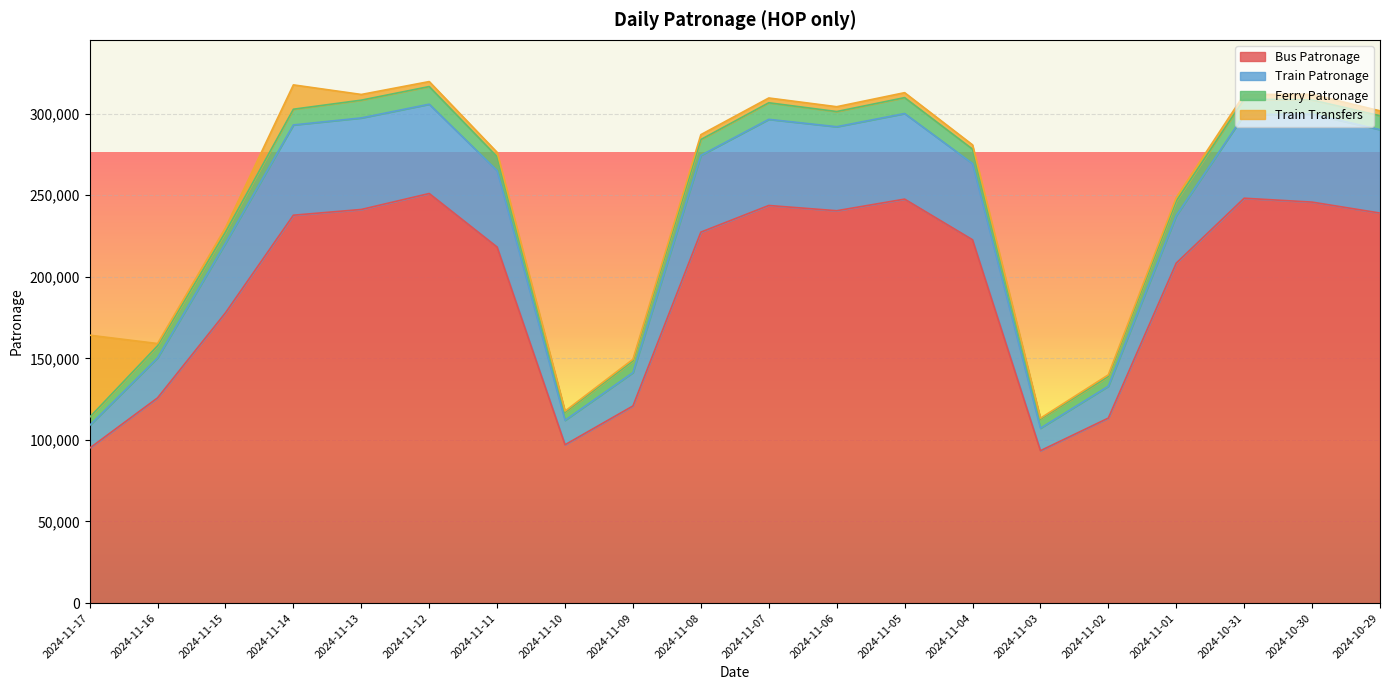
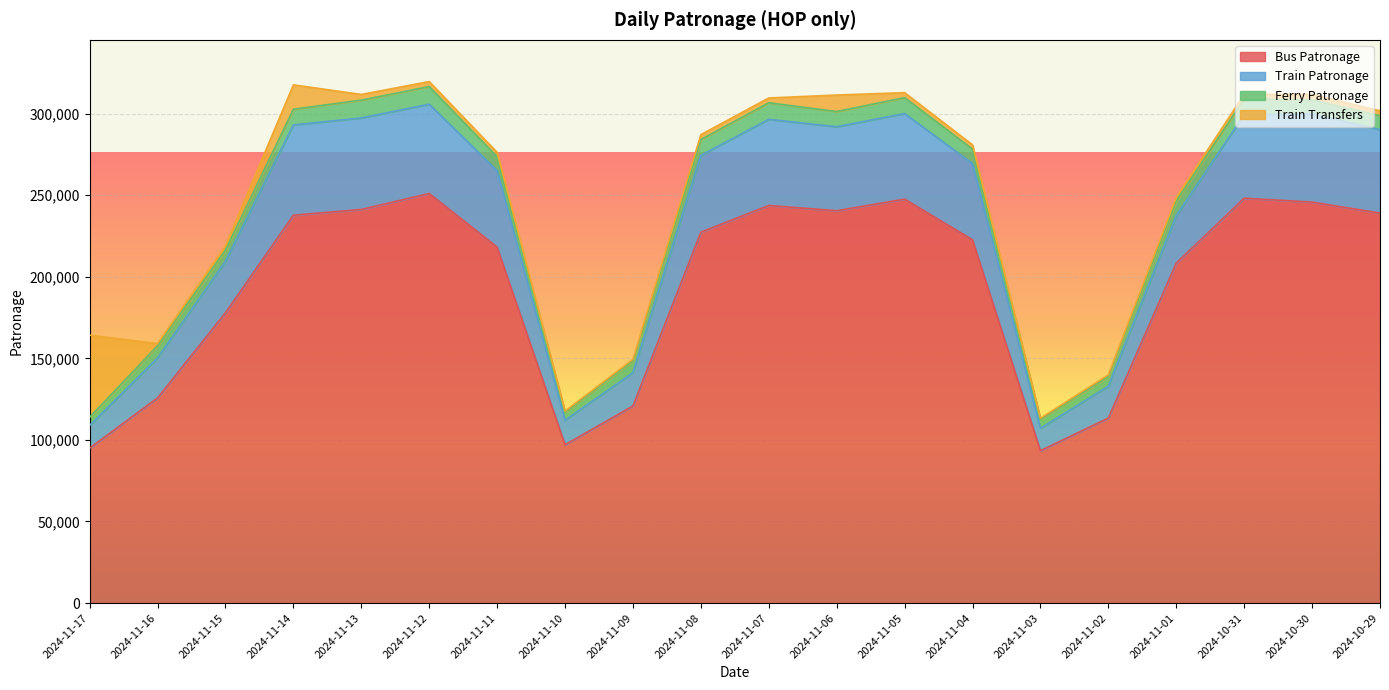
  {
    "Bus Patronage": {
      "2024-11-17": "95,000",
      "2024-11-16": "126,000",
      "2024-11-15": "178,000",
      "2024-11-14": "238,000",
      "2024-11-13": "241,000",
      "2024-11-12": "251,000",
      "2024-11-11": "218,000",
      "2024-11-10": "97,000",
      "2024-11-09": "121,000",
      "2024-11-08": "227,000",
      "2024-11-07": "244,000",
      "2024-11-06": "240,000",
      "2024-11-05": "248,000",
      "2024-11-04": "223,000",
      "2024-11-03": "93,000",
      "2024-11-02": "113,000",
      "2024-11-01": "208,000",
      "2024-10-31": "248,000",
      "2024-10-30": "246,000",
      "2024-10-29": "239,000"
    },
    "Train Patronage": {
      "2024-11-17": "14,000",
      "2024-11-16": "25,000",
-     "2024-11-15": "43,000",
+     "2024-11-15": "32,000",
      "2024-11-14": "55,000",
      "2024-11-13": "56,000",
      "2024-11-12": "55,000",
      "2024-11-11": "47,000",
      "2024-11-10": "15,000",
      "2024-11-09": "20,000",
      "2024-11-08": "47,000",
      "2024-11-07": "53,000",
      "2024-11-06": "51,000",
      "2024-11-05": "52,000",
      "2024-11-04": "47,000",
      "2024-11-03": "14,000",
      "2024-11-02": "20,000",
      "2024-11-01": "29,000",
      "2024-10-29": "51,000"
    },
    "Ferry Patronage": {
      "2024-11-17": "5,000",
      "2024-11-15": "7,000",
      "2024-11-14": "10,000",
      "2024-11-13": "11,000",
      "2024-11-12": "11,000",
      "2024-11-11": "9,000",
      "2024-11-08": "10,000",
      "2024-11-07": "10,000",
      "2024-11-06": "9,000",
      "2024-11-05": "10,000",
      "2024-11-04": "9,000",
      "2024-11-01": "9,000",
      "2024-10-29": "9,000"
    },
    "Train Transfers": {
      "2024-11-17": "50,000",
      "2024-11-15": "3,000",
      "2024-11-14": "15,000",
      "2024-11-13": "3,000",
      "2024-11-12": "3,000",
      "2024-11-11": "3,000",
      "2024-11-08": "3,000",
      "2024-11-07": "3,000",
-     "2024-11-06": "3,000",
+     "2024-11-06": "10,000",
      "2024-11-05": "3,000",
      "2024-11-04": "3,000",
      "2024-11-01": "2,000",
      "2024-10-29": "3,000"
    }
  }
